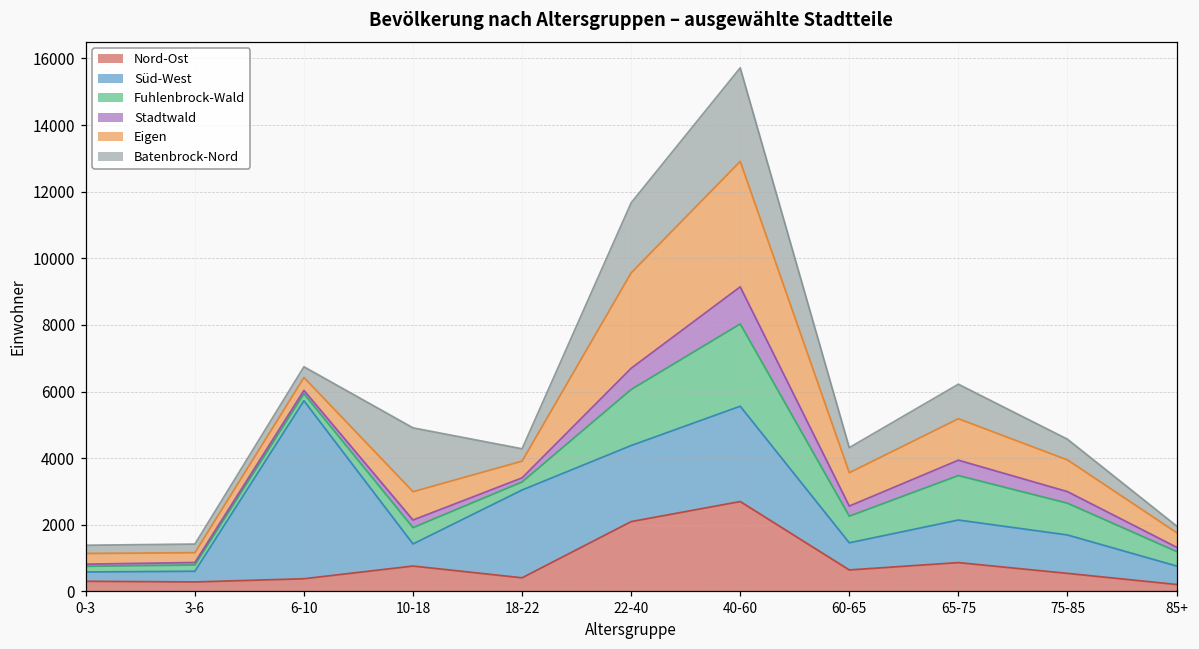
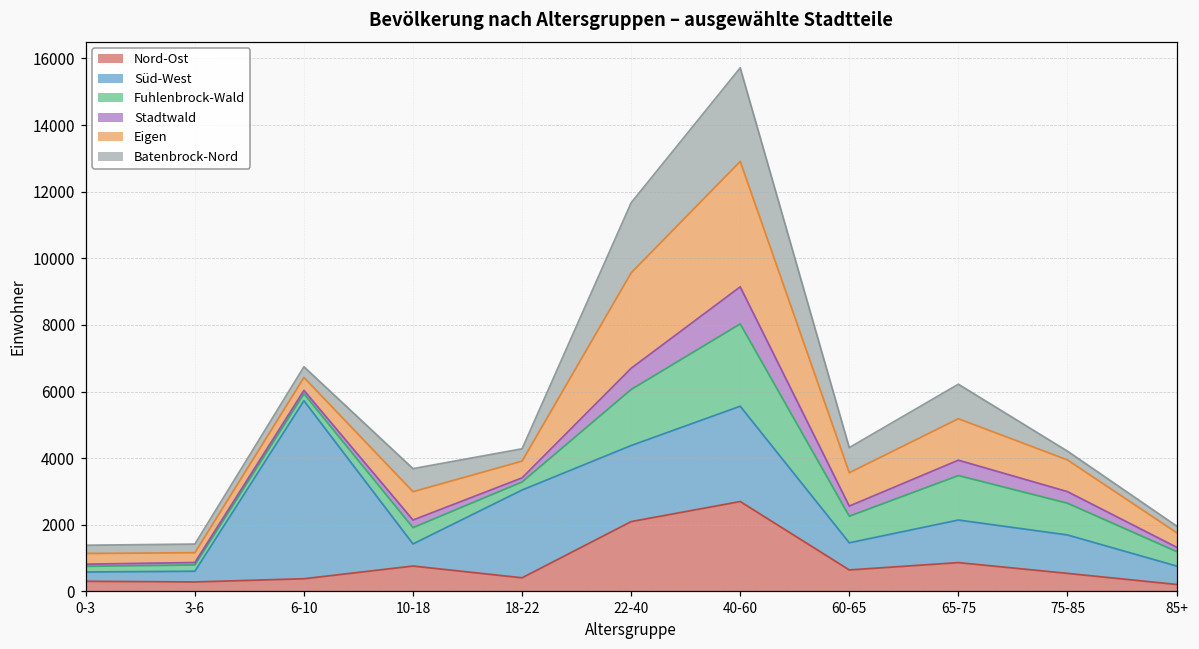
  {
    "Nord-Ost": {
      "0-3": 300,
      "3-6": 300,
      "6-10": 400,
      "10-18": 800,
      "18-22": 400,
      "22-40": 2100,
      "40-60": 2700,
      "60-65": 600,
      "65-75": 900,
      "75-85": 500,
      "85+": 200
    },
    "Süd-West": {
      "0-3": 300,
      "3-6": 300,
      "6-10": 5300,
      "10-18": 700,
      "18-22": 2600,
      "22-40": 2300,
      "40-60": 2900,
      "60-65": 800,
      "65-75": 1300,
      "75-85": 1200,
      "85+": 600
    },
    "Fuhlenbrock-Wald": {
      "6-10": 200,
      "10-18": 500,
      "18-22": 200,
      "22-40": 1700,
      "40-60": 2500,
      "60-65": 800,
      "65-75": 1300,
      "75-85": 1000,
      "85+": 400
    },
    "Stadtwald": {
      "6-10": 100,
      "10-18": 200,
      "18-22": 100,
      "22-40": 600,
      "40-60": 1100,
      "60-65": 300,
      "65-75": 500,
      "75-85": 300,
      "85+": 100
    },
    "Eigen": {
      "0-3": 300,
      "3-6": 300,
      "6-10": 400,
      "10-18": 900,
      "18-22": 500,
      "22-40": 2900,
      "40-60": 3800,
      "60-65": 1000,
      "65-75": 1200,
      "75-85": 1000,
      "85+": 400
    },
    "Batenbrock-Nord": {
      "0-3": 200,
      "3-6": 300,
      "6-10": 300,
-     "10-18": 1900,
+     "10-18": 700,
      "18-22": 400,
      "22-40": 2100,
      "40-60": 2800,
      "60-65": 800,
      "65-75": 1000,
-     "75-85": 600,
+     "75-85": 300,
      "85+": 200
    }
  }
